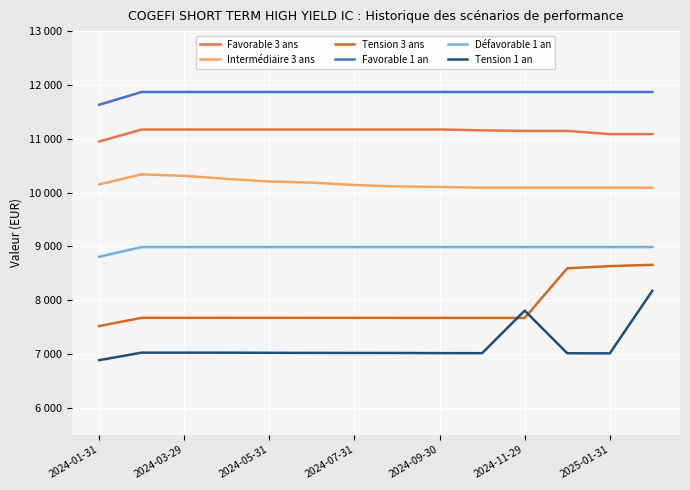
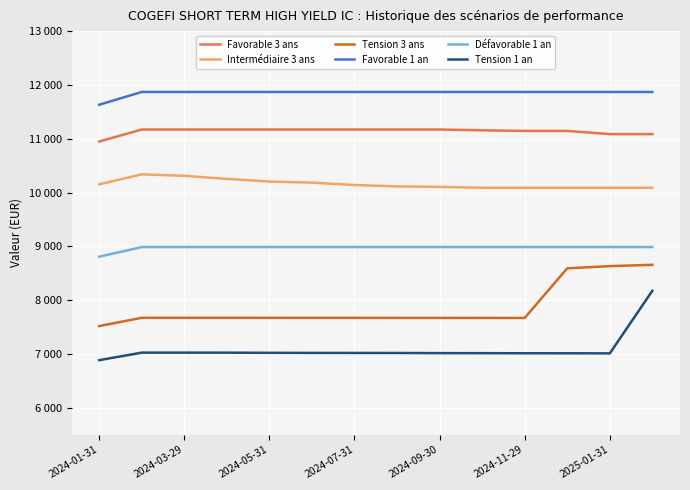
  {
    "Favorable 1 an": {
      "2024-01-31": 11600,
      "2024-03-29": 11900,
      "2024-05-31": 11900,
      "2024-07-31": 11900,
      "2024-09-30": 11900,
      "2024-11-29": 11900,
      "2025-01-31": 11900
    },
    "Défavorable 1 an": {
      "2024-01-31": 8800,
      "2024-03-29": 9000,
      "2024-05-31": 9000,
      "2024-07-31": 9000,
      "2024-09-30": 9000,
      "2024-11-29": 9000,
      "2025-01-31": 9000
    },
    "Tension 1 an": {
      "2024-01-31": 6900,
      "2024-03-29": 7000,
      "2024-05-31": 7000,
      "2024-07-31": 7000,
      "2024-09-30": 7000,
-     "2024-11-29": 7800,
+     "2024-11-29": 7000,
      "2025-01-31": 7000
    }
  }
